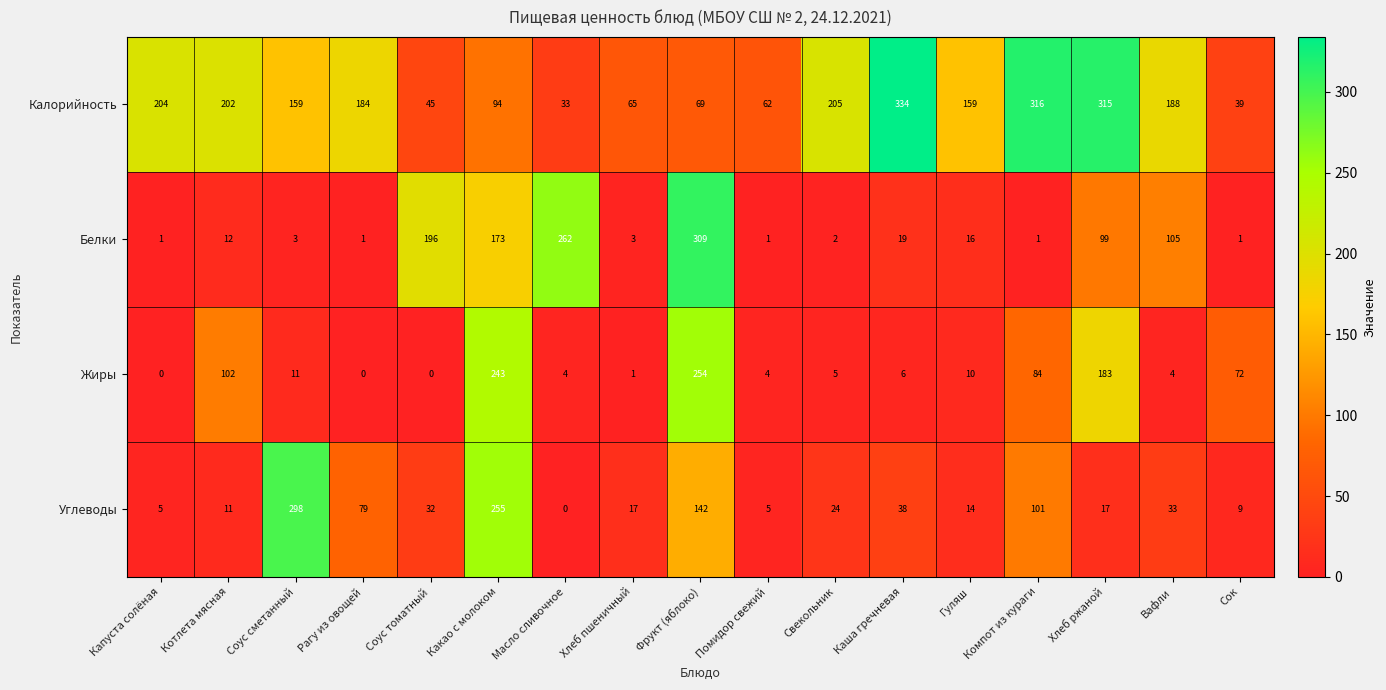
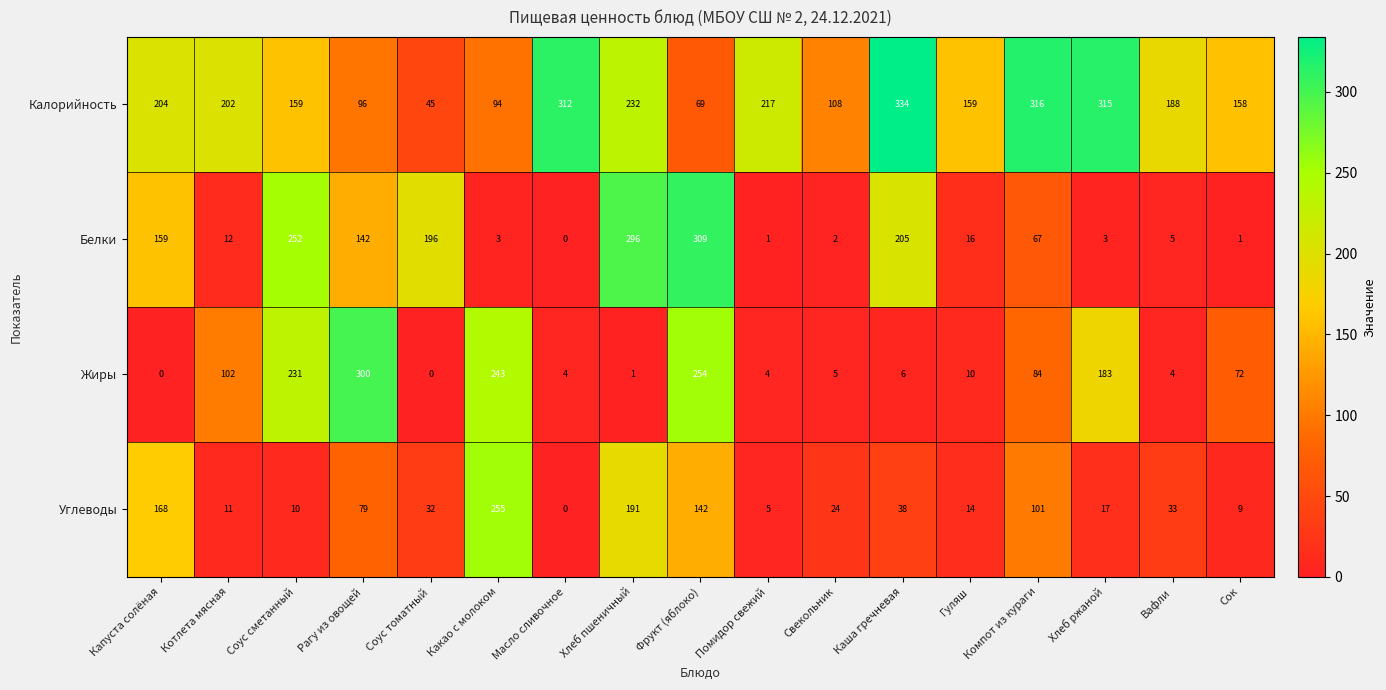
  {
    "Калорийность": {
      "Капуста солёная": 204,
      "Котлета мясная": 202,
      "Соус сметанный": 159,
-     "Рагу из овощей": 184,
+     "Рагу из овощей": 96,
      "Соус томатный": 45,
      "Какао с молоком": 94,
-     "Масло сливочное": 33,
-     "Хлеб пшеничный": 65,
+     "Масло сливочное": 312,
+     "Хлеб пшеничный": 232,
      "Фрукт (яблоко)": 69,
-     "Помидор свежий": 62,
-     "Свекольник": 205,
+     "Помидор свежий": 217,
+     "Свекольник": 108,
      "Каша гречневая": 334,
      "Гуляш": 159,
      "Компот из кураги": 316,
      "Хлеб ржаной": 315,
      "Вафли": 188,
-     "Сок": 39
+     "Сок": 158
    },
    "Белки": {
-     "Капуста солёная": 1,
+     "Капуста солёная": 159,
      "Котлета мясная": 12,
-     "Соус сметанный": 3,
-     "Рагу из овощей": 1,
+     "Соус сметанный": 252,
+     "Рагу из овощей": 142,
      "Соус томатный": 196,
-     "Какао с молоком": 173,
-     "Масло сливочное": 262,
-     "Хлеб пшеничный": 3,
+     "Какао с молоком": 3,
+     "Масло сливочное": 0,
+     "Хлеб пшеничный": 296,
      "Фрукт (яблоко)": 309,
      "Помидор свежий": 1,
      "Свекольник": 2,
-     "Каша гречневая": 19,
+     "Каша гречневая": 205,
      "Гуляш": 16,
-     "Компот из кураги": 1,
-     "Хлеб ржаной": 99,
-     "Вафли": 105,
+     "Компот из кураги": 67,
+     "Хлеб ржаной": 3,
+     "Вафли": 5,
      "Сок": 1
    },
    "Жиры": {
      "Капуста солёная": 0,
      "Котлета мясная": 102,
-     "Соус сметанный": 11,
-     "Рагу из овощей": 0,
+     "Соус сметанный": 231,
+     "Рагу из овощей": 300,
      "Соус томатный": 0,
      "Какао с молоком": 243,
      "Масло сливочное": 4,
      "Хлеб пшеничный": 1,
      "Фрукт (яблоко)": 254,
      "Помидор свежий": 4,
      "Свекольник": 5,
      "Каша гречневая": 6,
      "Гуляш": 10,
      "Компот из кураги": 84,
      "Хлеб ржаной": 183,
      "Вафли": 4,
      "Сок": 72
    },
    "Углеводы": {
-     "Капуста солёная": 5,
+     "Капуста солёная": 168,
      "Котлета мясная": 11,
-     "Соус сметанный": 298,
+     "Соус сметанный": 10,
      "Рагу из овощей": 79,
      "Соус томатный": 32,
      "Какао с молоком": 255,
      "Масло сливочное": 0,
-     "Хлеб пшеничный": 17,
+     "Хлеб пшеничный": 191,
      "Фрукт (яблоко)": 142,
      "Помидор свежий": 5,
      "Свекольник": 24,
      "Каша гречневая": 38,
      "Гуляш": 14,
      "Компот из кураги": 101,
      "Хлеб ржаной": 17,
      "Вафли": 33,
      "Сок": 9
    }
  }
